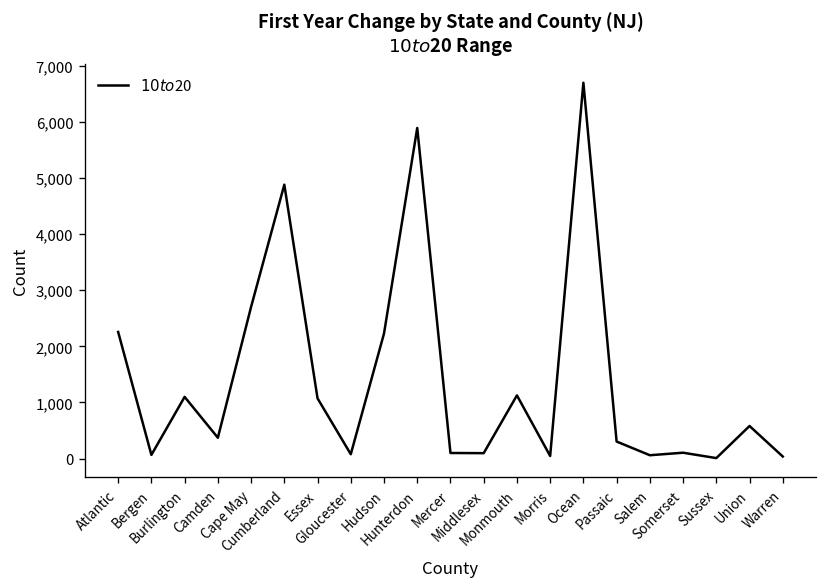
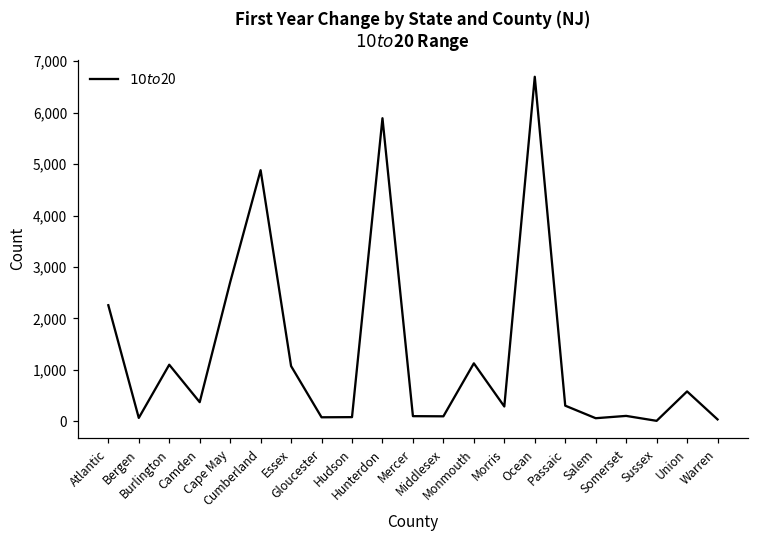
  {
    "Atlantic": "2,300",
    "Bergen": "100",
    "Burlington": "1,100",
    "Camden": "400",
    "Cape May": "2,700",
    "Cumberland": "4,900",
    "Essex": "1,100",
    "Gloucester": "100",
-   "Hudson": "2,200",
+   "Hudson": "100",
    "Hunterdon": "5,900",
    "Mercer": "100",
    "Middlesex": "100",
    "Monmouth": "1,100",
-   "Morris": "0",
+   "Morris": "300",
    "Ocean": "6,700",
    "Passaic": "300",
    "Salem": "100",
    "Somerset": "100",
    "Sussex": "0",
    "Union": "600",
    "Warren": "0"
  }
